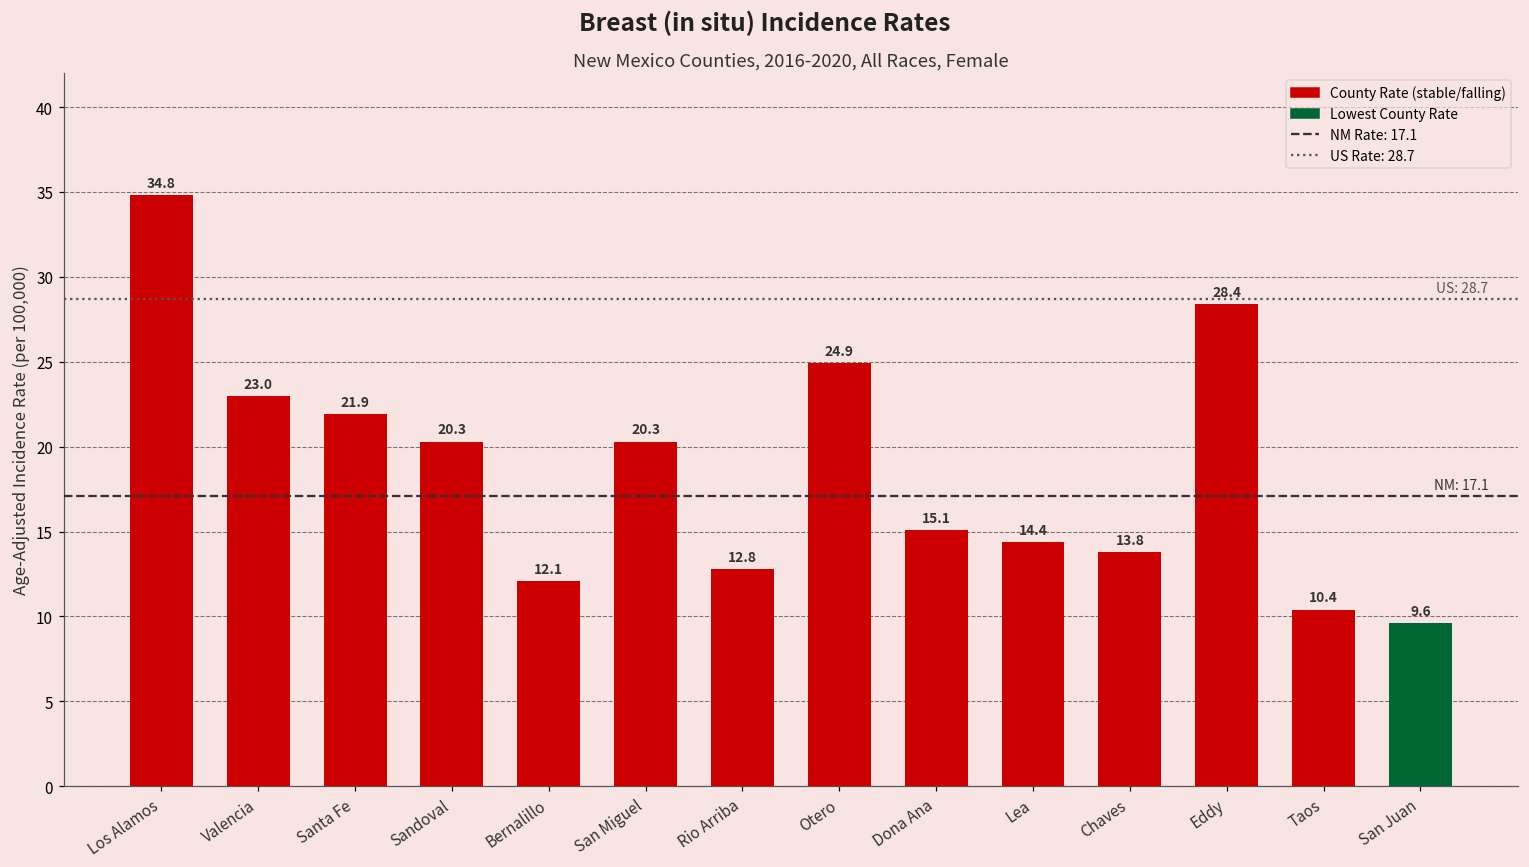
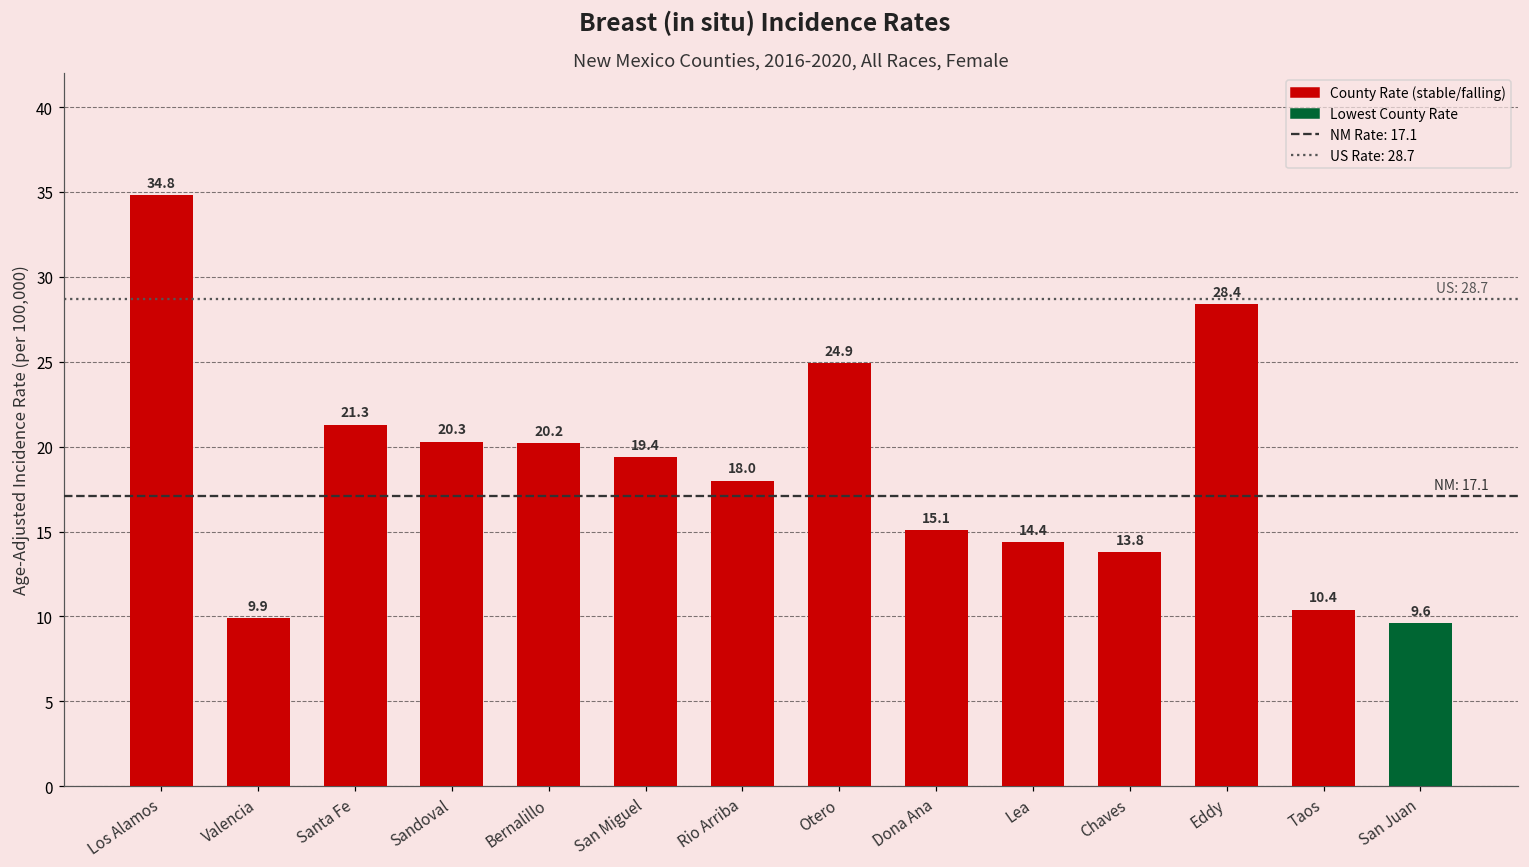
  {
    "Los Alamos": 34.8,
-   "Valencia": 23.0,
-   "Santa Fe": 21.9,
+   "Valencia": 9.9,
+   "Santa Fe": 21.3,
    "Sandoval": 20.3,
-   "Bernalillo": 12.1,
-   "San Miguel": 20.3,
-   "Rio Arriba": 12.8,
+   "Bernalillo": 20.2,
+   "San Miguel": 19.4,
+   "Rio Arriba": 18.0,
    "Otero": 24.9,
    "Dona Ana": 15.1,
    "Lea": 14.4,
    "Chaves": 13.8,
    "Eddy": 28.4,
    "Taos": 10.4,
    "San Juan": 9.6
  }
